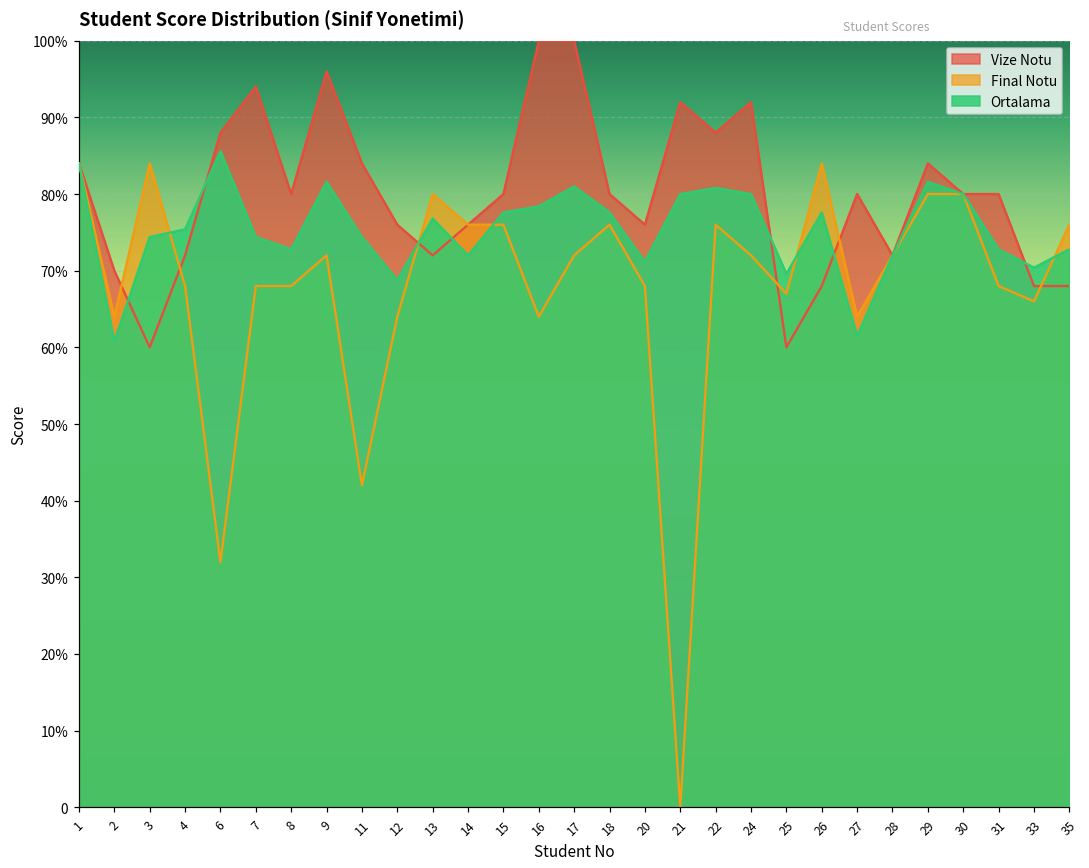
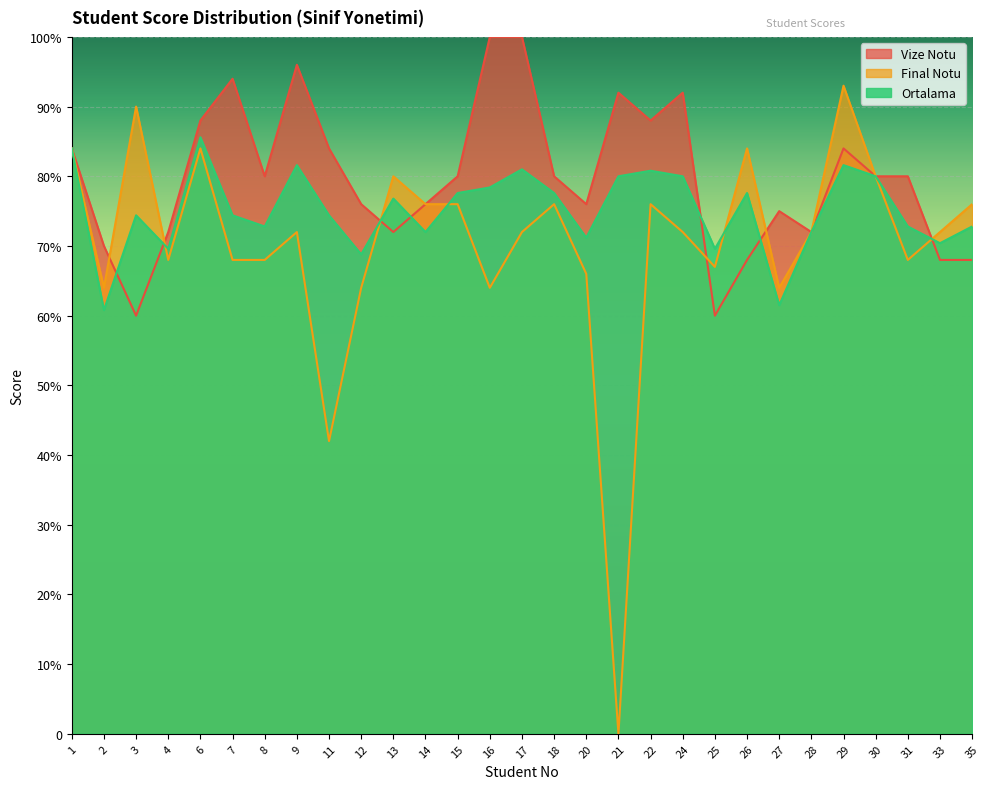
  {
    "Vize Notu": {
      "2": "70%",
      "3": "60%",
      "4": "72%",
      "6": "88%",
      "7": "94%",
      "8": "80%",
      "9": "96%",
      "11": "84%",
      "12": "76%",
      "13": "72%",
      "15": "80%",
      "16": "100%",
      "17": "100%",
      "18": "80%",
      "20": "76%",
      "21": "92%",
      "22": "88%",
      "24": "92%",
      "25": "60%",
      "26": "68%",
-     "27": "80%",
+     "27": "75%",
      "29": "84%",
      "31": "80%",
      "33": "68%",
      "35": "68%"
    },
    "Final Notu": {
      "2": "64%",
-     "3": "84%",
+     "3": "90%",
      "4": "68%",
-     "6": "32%",
+     "6": "84%",
      "7": "68%",
      "8": "68%",
      "9": "72%",
      "11": "42%",
      "12": "64%",
      "13": "80%",
      "15": "76%",
      "16": "64%",
      "17": "72%",
      "18": "76%",
-     "20": "68%",
+     "20": "66%",
      "21": "0%",
      "22": "76%",
      "24": "72%",
      "25": "67%",
      "26": "84%",
      "27": "64%",
-     "29": "80%",
+     "29": "93%",
      "31": "68%",
-     "33": "66%",
+     "33": "72%",
      "35": "76%"
    },
    "Ortalama": {
      "2": "61%",
      "3": "74%",
-     "4": "75%",
+     "4": "70%",
      "6": "86%",
      "7": "74%",
      "8": "73%",
      "9": "82%",
      "11": "74%",
      "12": "69%",
      "13": "77%",
      "14": "72%",
      "15": "78%",
      "16": "78%",
      "17": "81%",
      "18": "78%",
      "20": "71%",
      "21": "80%",
      "22": "81%",
      "24": "80%",
      "25": "70%",
      "26": "78%",
      "27": "62%",
      "29": "82%",
      "31": "73%",
      "33": "70%",
      "35": "73%"
    }
  }
